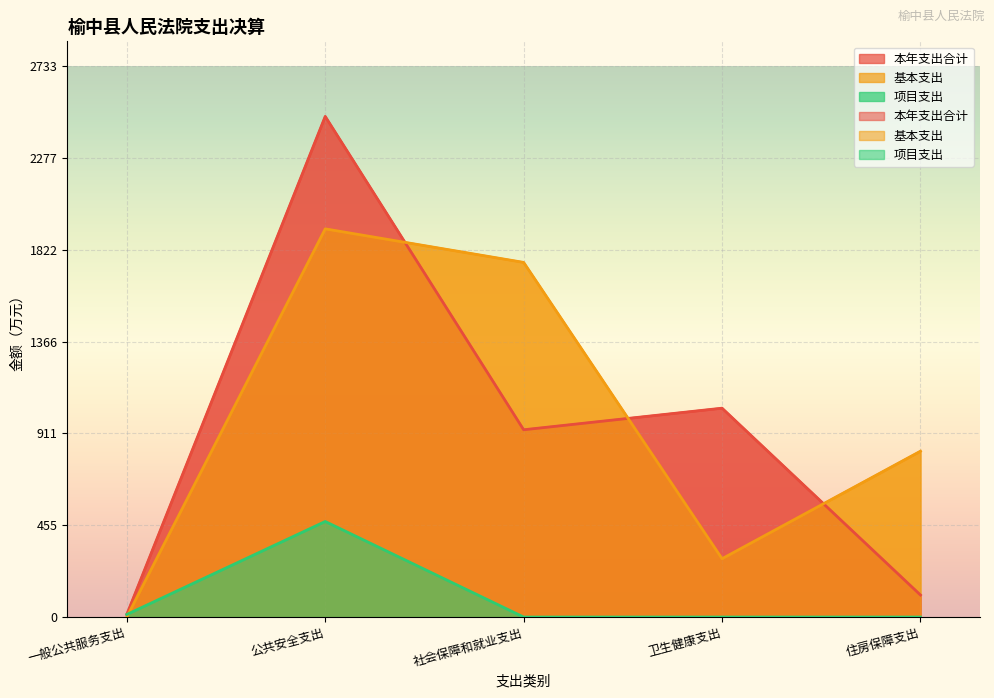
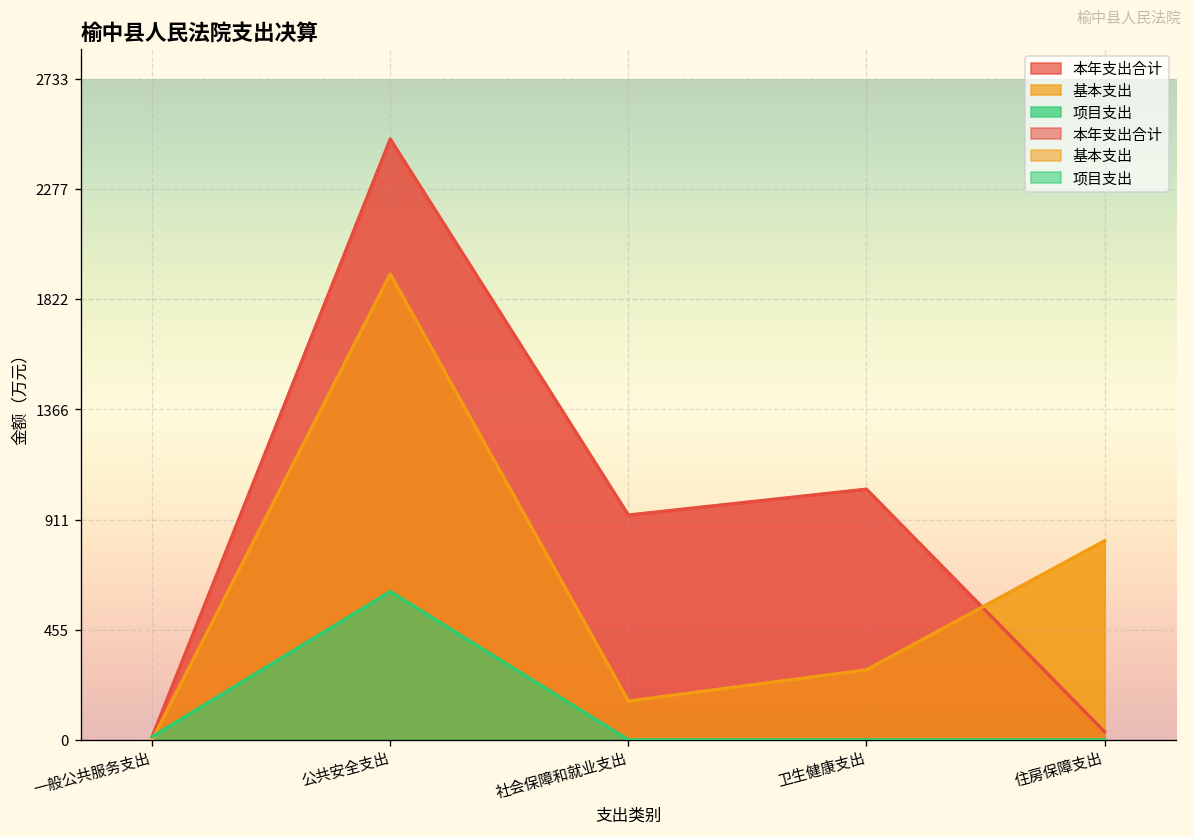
  {
    "本年支出合计": {
      "公共安全支出": 2480,
      "社会保障和就业支出": 930,
      "卫生健康支出": 1040,
-     "住房保障支出": 110
+     "住房保障支出": 30
    },
    "基本支出": {
      "公共安全支出": 1930,
-     "社会保障和就业支出": 1760,
+     "社会保障和就业支出": 160,
      "卫生健康支出": 290,
      "住房保障支出": 820
    },
    "项目支出": {
-     "公共安全支出": 470,
+     "公共安全支出": 610,
      "社会保障和就业支出": 0,
      "卫生健康支出": 0,
      "住房保障支出": 0
    }
  }
